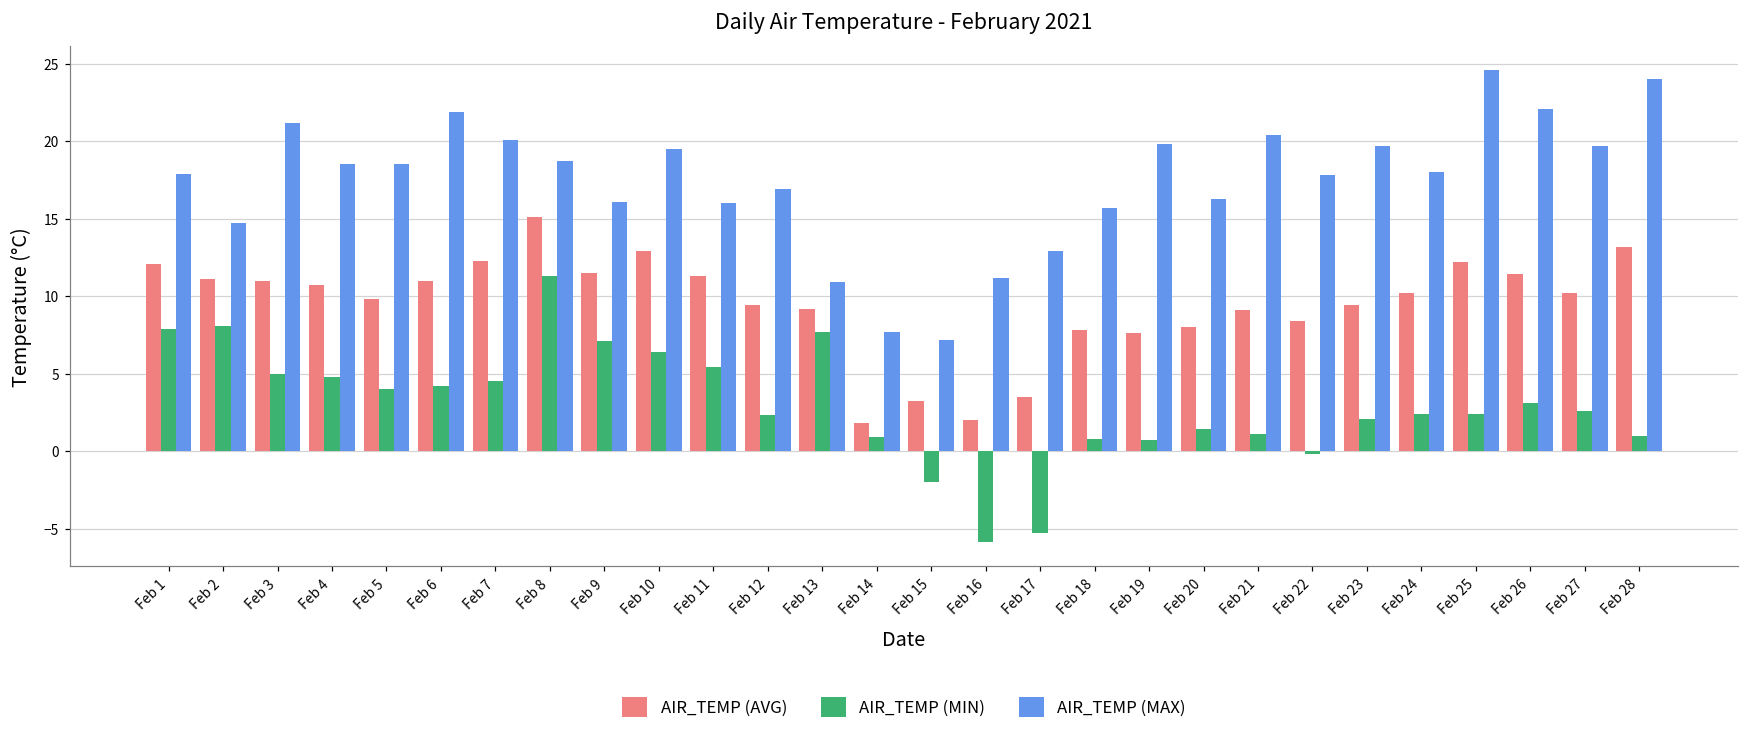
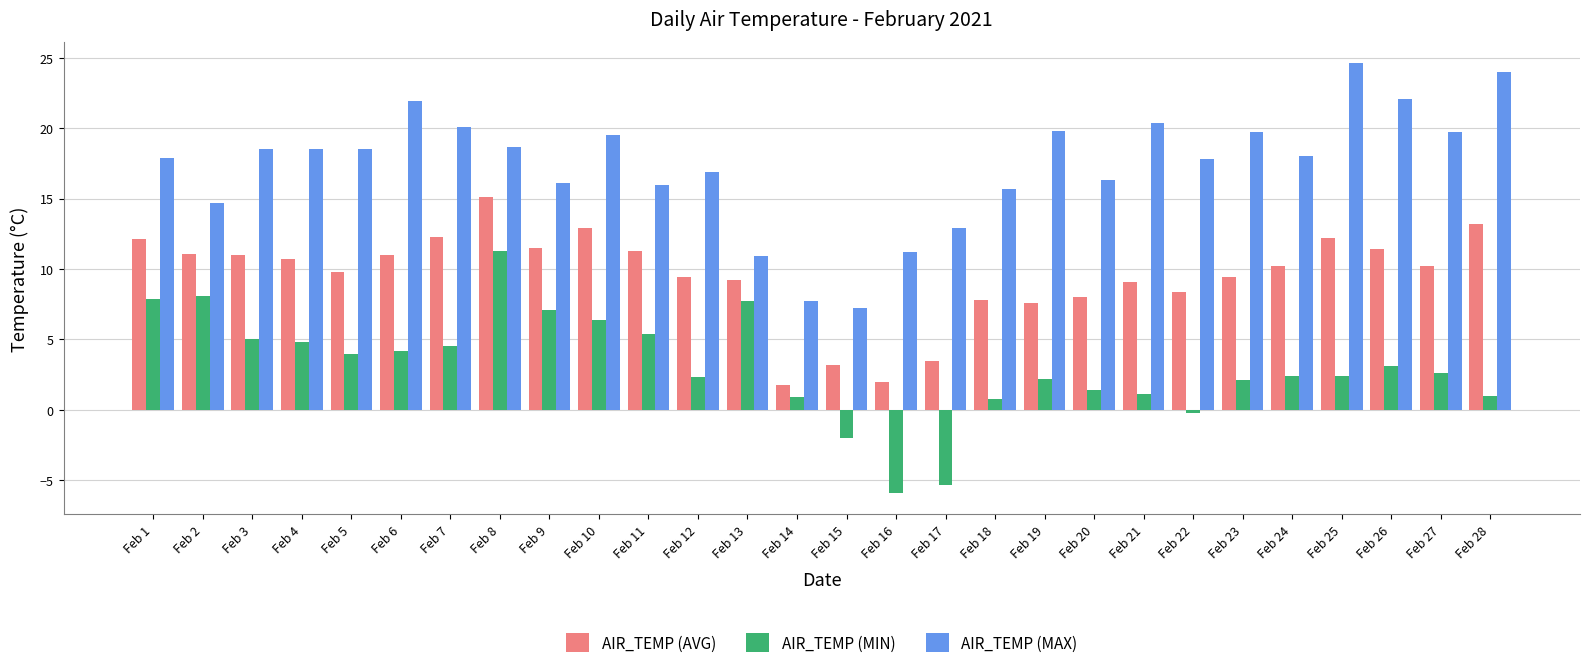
  {
    "AIR_TEMP (AVG)": {
      "Feb 1": 12.1,
      "Feb 2": 11.1,
      "Feb 3": 11.0,
      "Feb 4": 10.7,
      "Feb 5": 9.8,
      "Feb 6": 11.0,
      "Feb 7": 12.3,
      "Feb 8": 15.1,
      "Feb 9": 11.5,
      "Feb 10": 12.9,
      "Feb 11": 11.3,
      "Feb 12": 9.4,
      "Feb 13": 9.2,
      "Feb 14": 1.8,
      "Feb 15": 3.2,
      "Feb 16": 2.0,
      "Feb 17": 3.5,
      "Feb 18": 7.8,
      "Feb 19": 7.6,
      "Feb 20": 8.0,
      "Feb 21": 9.1,
      "Feb 22": 8.4,
      "Feb 23": 9.4,
      "Feb 24": 10.2,
      "Feb 25": 12.2,
      "Feb 26": 11.4,
      "Feb 27": 10.2,
      "Feb 28": 13.2
    },
    "AIR_TEMP (MIN)": {
      "Feb 1": 7.9,
      "Feb 2": 8.1,
      "Feb 3": 5.0,
      "Feb 4": 4.8,
      "Feb 5": 4.0,
      "Feb 6": 4.2,
      "Feb 7": 4.5,
      "Feb 8": 11.3,
      "Feb 9": 7.1,
      "Feb 10": 6.4,
      "Feb 11": 5.4,
      "Feb 12": 2.3,
      "Feb 13": 7.7,
      "Feb 14": 0.9,
      "Feb 15": -2.0,
      "Feb 16": -5.9,
      "Feb 17": -5.3,
      "Feb 18": 0.8,
-     "Feb 19": 0.7,
+     "Feb 19": 2.2,
      "Feb 20": 1.4,
      "Feb 21": 1.1,
      "Feb 22": -0.2,
      "Feb 23": 2.1,
      "Feb 24": 2.4,
      "Feb 25": 2.4,
      "Feb 26": 3.1,
      "Feb 27": 2.6,
      "Feb 28": 1.0
    },
    "AIR_TEMP (MAX)": {
      "Feb 1": 17.9,
      "Feb 2": 14.7,
-     "Feb 3": 21.2,
+     "Feb 3": 18.5,
      "Feb 4": 18.5,
      "Feb 5": 18.5,
      "Feb 6": 21.9,
      "Feb 7": 20.1,
      "Feb 8": 18.7,
      "Feb 9": 16.1,
      "Feb 10": 19.5,
      "Feb 11": 16.0,
      "Feb 12": 16.9,
      "Feb 13": 10.9,
      "Feb 14": 7.7,
      "Feb 15": 7.2,
      "Feb 16": 11.2,
      "Feb 17": 12.9,
      "Feb 18": 15.7,
      "Feb 19": 19.8,
      "Feb 20": 16.3,
      "Feb 21": 20.4,
      "Feb 22": 17.8,
      "Feb 23": 19.7,
      "Feb 24": 18.0,
      "Feb 25": 24.6,
      "Feb 26": 22.1,
      "Feb 27": 19.7,
      "Feb 28": 24.0
    }
  }
